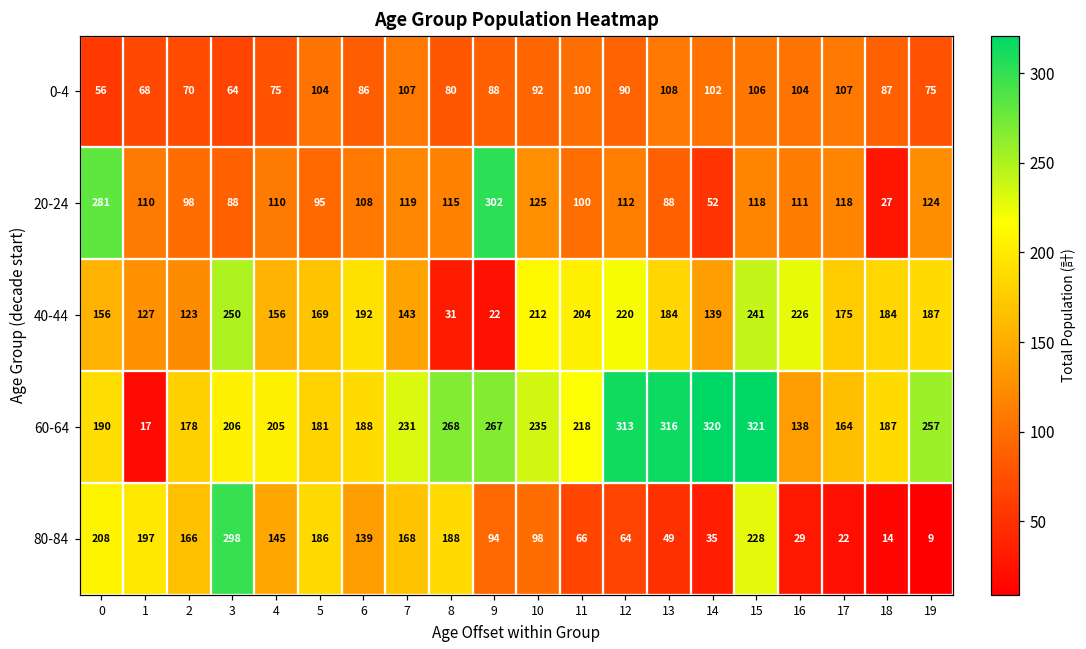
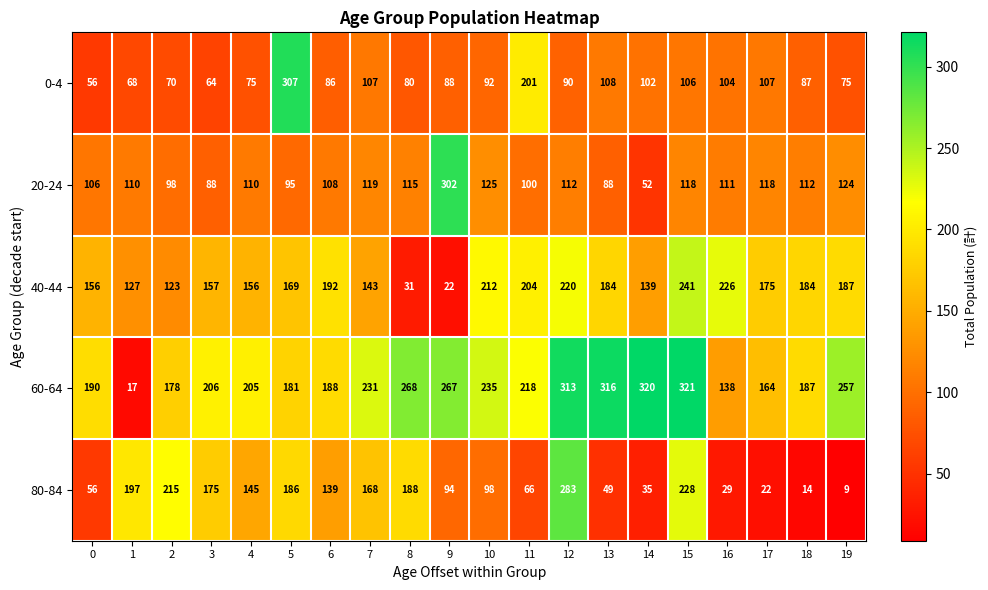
  {
    "0-4": {
      "0": 56,
      "1": 68,
      "2": 70,
      "3": 64,
      "4": 75,
-     "5": 104,
+     "5": 307,
      "6": 86,
      "7": 107,
      "8": 80,
      "9": 88,
      "10": 92,
-     "11": 100,
+     "11": 201,
      "12": 90,
      "13": 108,
      "14": 102,
      "15": 106,
      "16": 104,
      "17": 107,
      "18": 87,
      "19": 75
    },
    "20-24": {
-     "0": 281,
+     "0": 106,
      "1": 110,
      "2": 98,
      "3": 88,
      "4": 110,
      "5": 95,
      "6": 108,
      "7": 119,
      "8": 115,
      "9": 302,
      "10": 125,
      "11": 100,
      "12": 112,
      "13": 88,
      "14": 52,
      "15": 118,
      "16": 111,
      "17": 118,
-     "18": 27,
+     "18": 112,
      "19": 124
    },
    "40-44": {
      "0": 156,
      "1": 127,
      "2": 123,
-     "3": 250,
+     "3": 157,
      "4": 156,
      "5": 169,
      "6": 192,
      "7": 143,
      "8": 31,
      "9": 22,
      "10": 212,
      "11": 204,
      "12": 220,
      "13": 184,
      "14": 139,
      "15": 241,
      "16": 226,
      "17": 175,
      "18": 184,
      "19": 187
    },
    "60-64": {
      "0": 190,
      "1": 17,
      "2": 178,
      "3": 206,
      "4": 205,
      "5": 181,
      "6": 188,
      "7": 231,
      "8": 268,
      "9": 267,
      "10": 235,
      "11": 218,
      "12": 313,
      "13": 316,
      "14": 320,
      "15": 321,
      "16": 138,
      "17": 164,
      "18": 187,
      "19": 257
    },
    "80-84": {
-     "0": 208,
+     "0": 56,
      "1": 197,
-     "2": 166,
-     "3": 298,
+     "2": 215,
+     "3": 175,
      "4": 145,
      "5": 186,
      "6": 139,
      "7": 168,
      "8": 188,
      "9": 94,
      "10": 98,
      "11": 66,
-     "12": 64,
+     "12": 283,
      "13": 49,
      "14": 35,
      "15": 228,
      "16": 29,
      "17": 22,
      "18": 14,
      "19": 9
    }
  }
